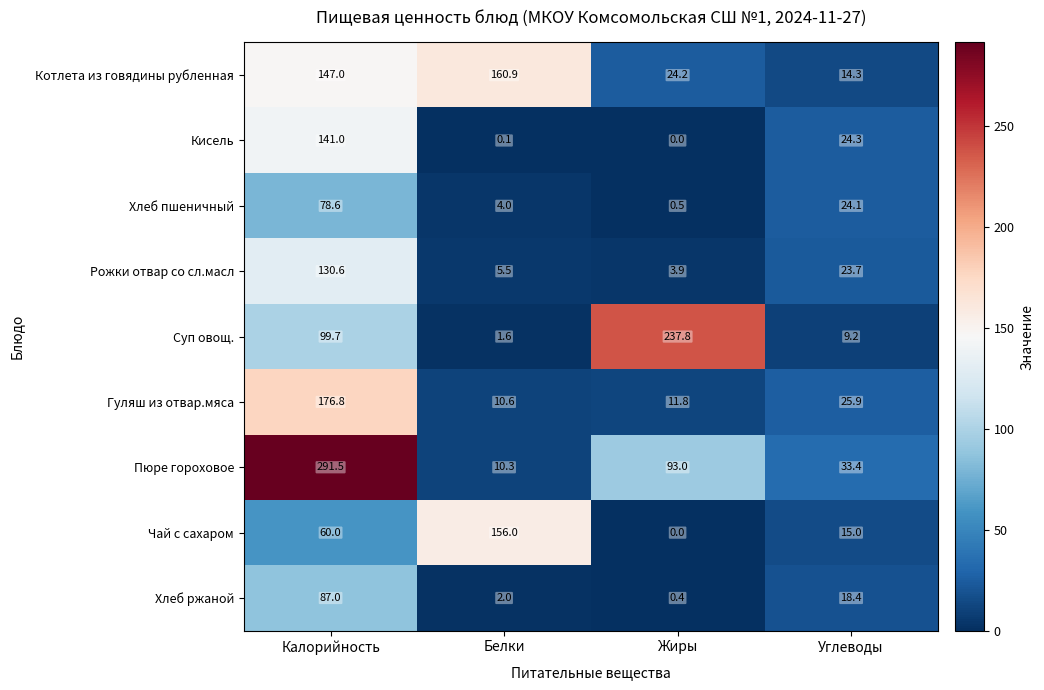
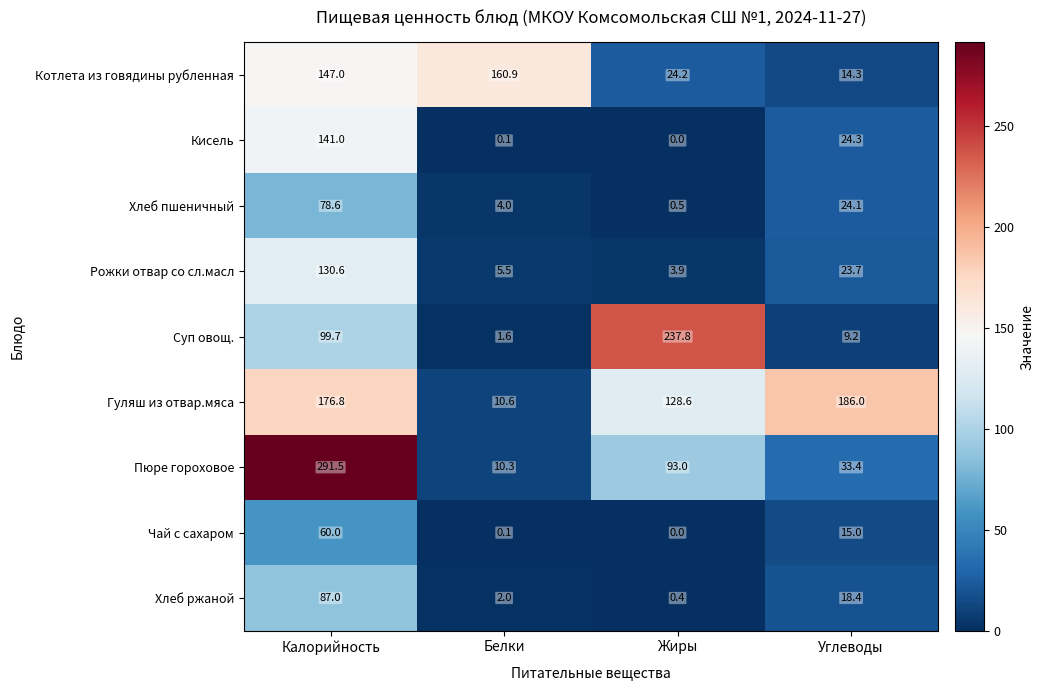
  {
    "Гуляш из отвар.мяса": {
-     "Жиры": 11.8,
-     "Углеводы": 25.9
+     "Жиры": 128.6,
+     "Углеводы": 186.0
    },
    "Чай с сахаром": {
-     "Белки": 156.0
+     "Белки": 0.1
    }
  }
